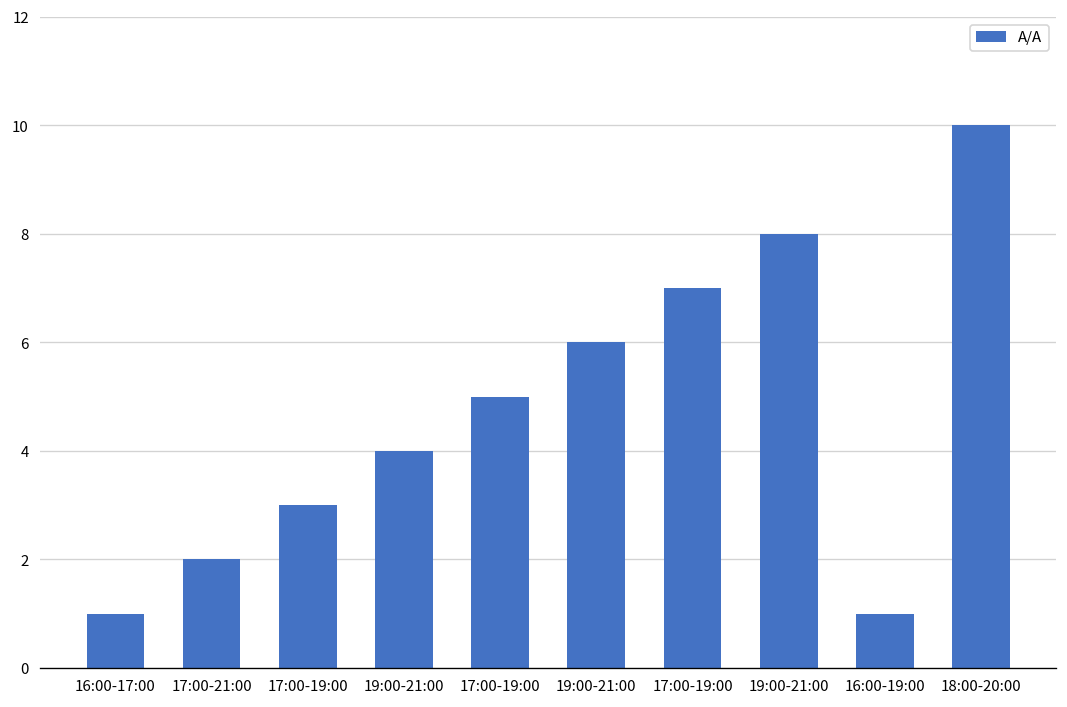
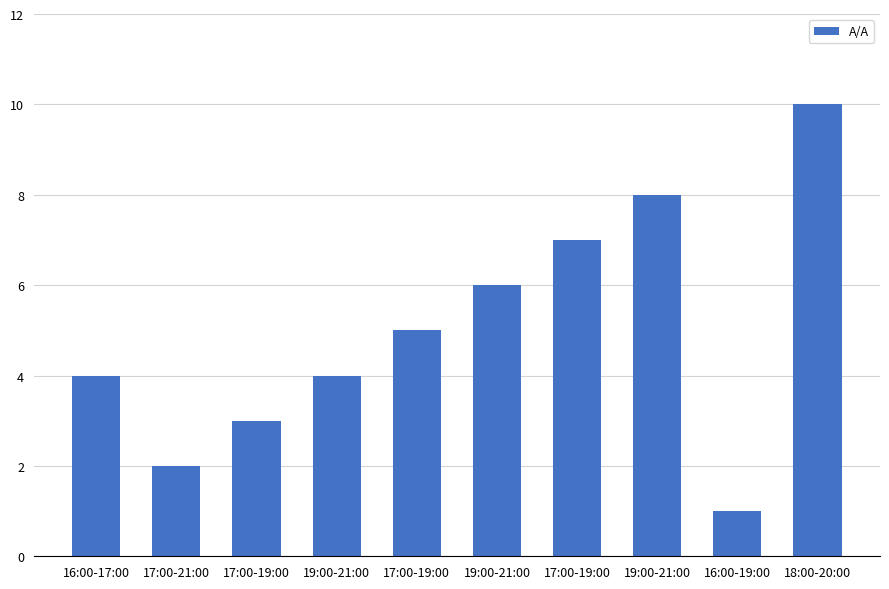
  {
-   "16:00-17:00": 1,
+   "16:00-17:00": 4,
    "17:00-21:00": 2,
    "16:00-19:00": 1,
    "18:00-20:00": 10
  }
